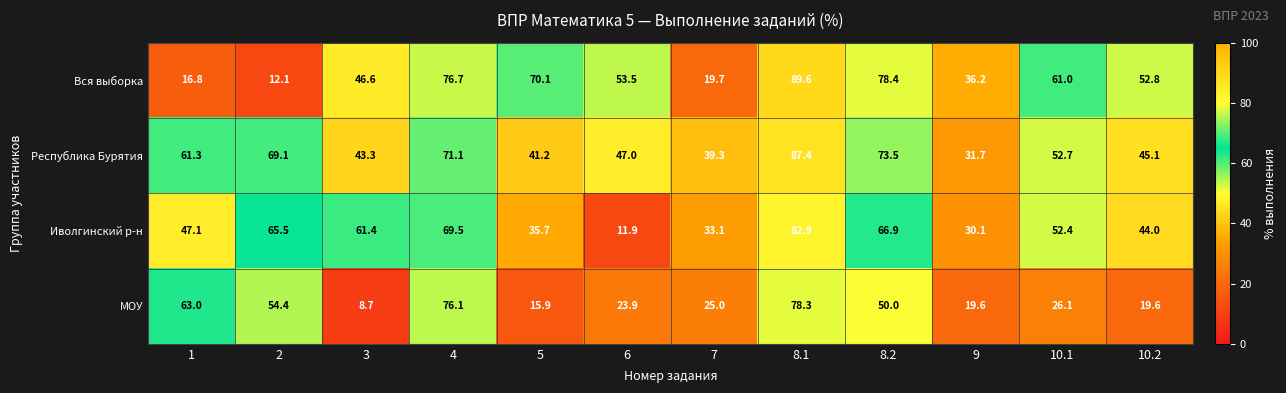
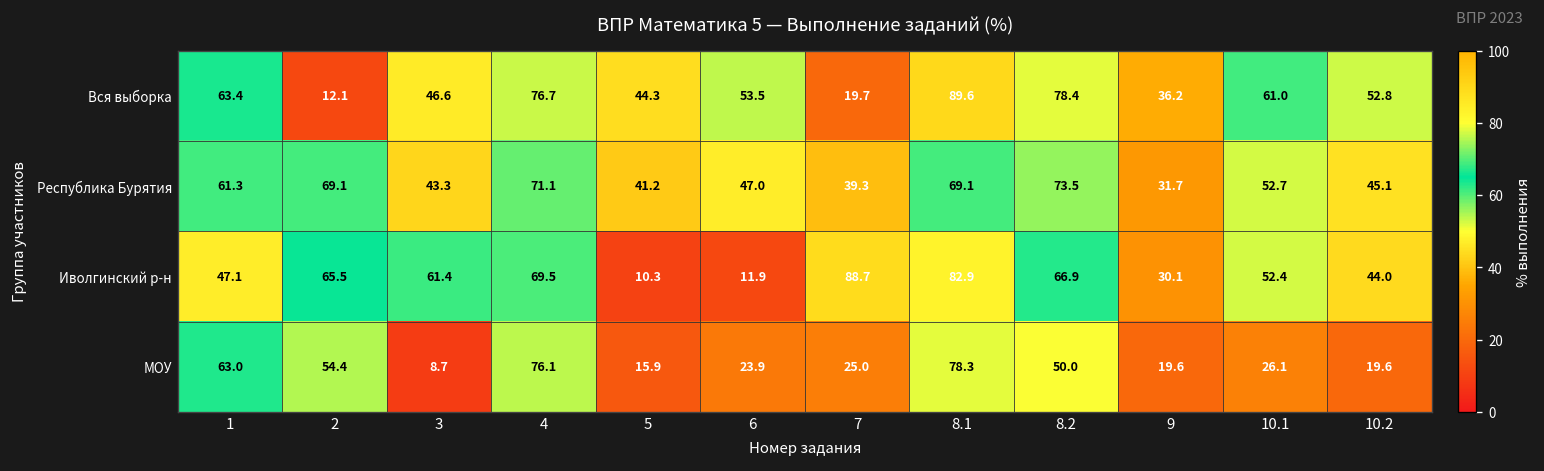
  {
    "Вся выборка": {
-     "1": 16.8,
+     "1": 63.4,
      "2": 12.1,
      "3": 46.6,
      "4": 76.7,
-     "5": 70.1,
+     "5": 44.3,
      "6": 53.5,
      "7": 19.7,
      "8.1": 89.6,
      "8.2": 78.4,
      "9": 36.2,
      "10.1": 61.0,
      "10.2": 52.8
    },
    "Республика Бурятия": {
      "1": 61.3,
      "2": 69.1,
      "3": 43.3,
      "4": 71.1,
      "5": 41.2,
      "6": 47.0,
      "7": 39.3,
-     "8.1": 87.4,
+     "8.1": 69.1,
      "8.2": 73.5,
      "9": 31.7,
      "10.1": 52.7,
      "10.2": 45.1
    },
    "Иволгинский р-н": {
      "1": 47.1,
      "2": 65.5,
      "3": 61.4,
      "4": 69.5,
-     "5": 35.7,
+     "5": 10.3,
      "6": 11.9,
-     "7": 33.1,
+     "7": 88.7,
      "8.1": 82.9,
      "8.2": 66.9,
      "9": 30.1,
      "10.1": 52.4,
      "10.2": 44.0
    },
    "МОУ": {
      "1": 63.0,
      "2": 54.4,
      "3": 8.7,
      "4": 76.1,
      "5": 15.9,
      "6": 23.9,
      "7": 25.0,
      "8.1": 78.3,
      "8.2": 50.0,
      "9": 19.6,
      "10.1": 26.1,
      "10.2": 19.6
    }
  }
